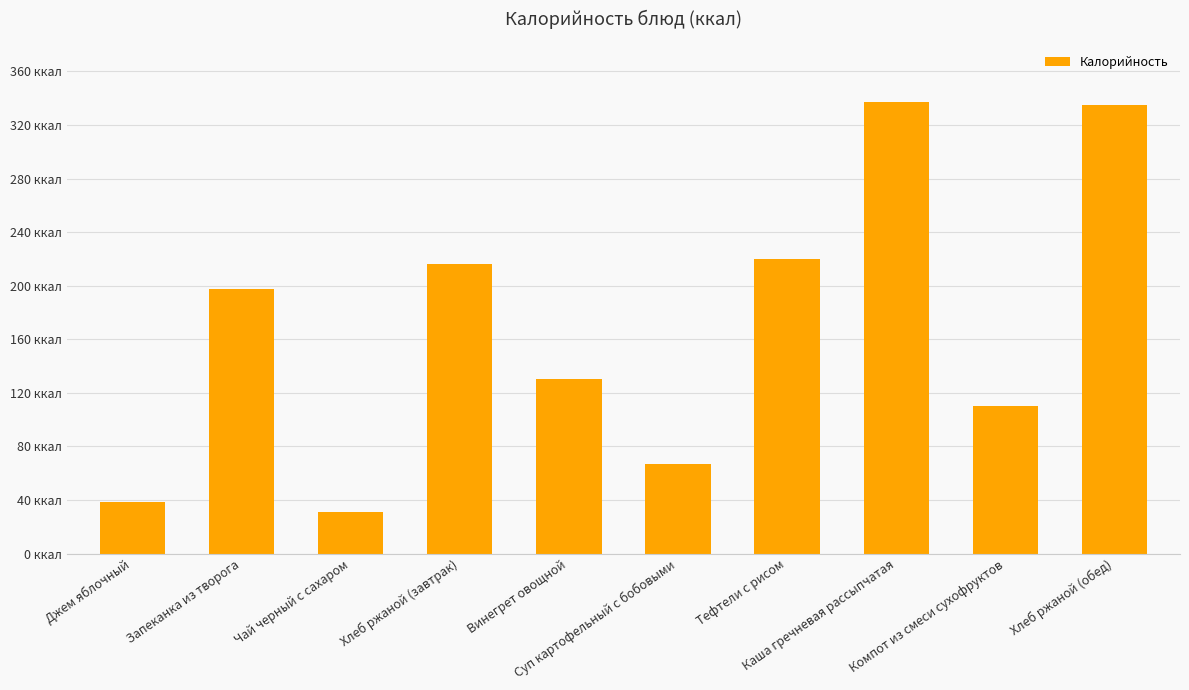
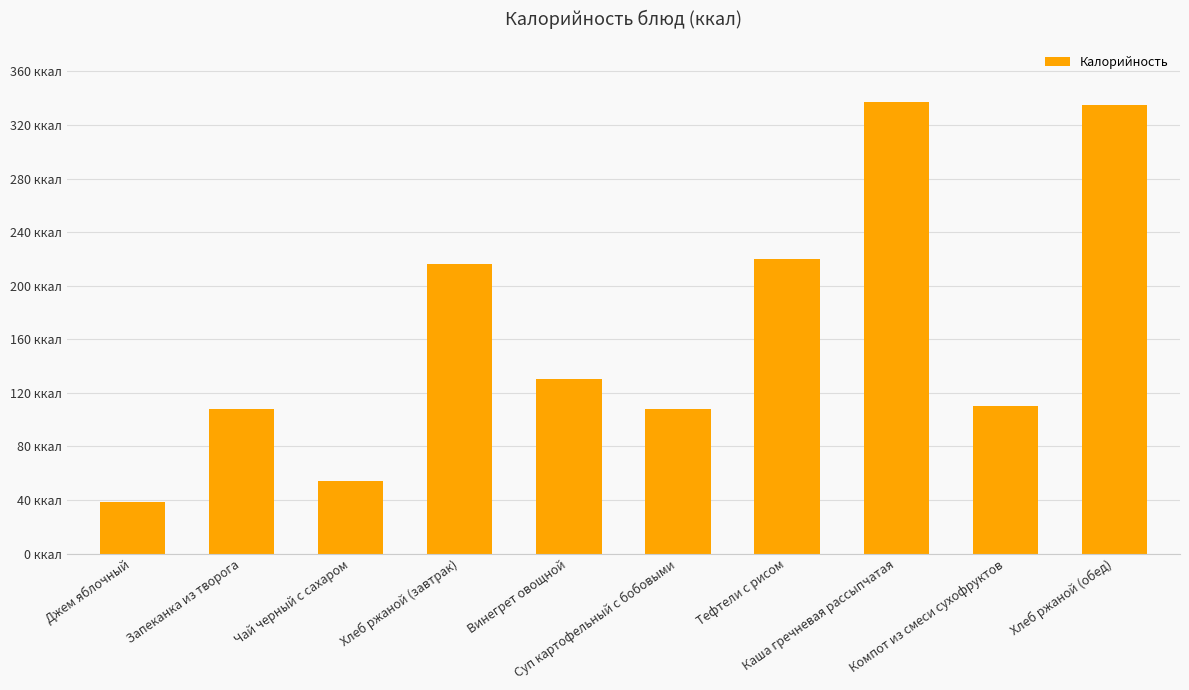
  {
    "Джем яблочный": "39 ккал",
-   "Запеканка из творога": "198 ккал",
-   "Чай черный с сахаром": "31 ккал",
+   "Запеканка из творога": "108 ккал",
+   "Чай черный с сахаром": "54 ккал",
    "Хлеб ржаной (завтрак)": "217 ккал",
    "Винегрет овощной": "130 ккал",
-   "Суп картофельный с бобовыми": "67 ккал",
+   "Суп картофельный с бобовыми": "108 ккал",
    "Тефтели с рисом": "220 ккал",
    "Каша гречневая рассыпчатая": "337 ккал",
    "Компот из смеси сухофруктов": "110 ккал",
    "Хлеб ржаной (обед)": "335 ккал"
  }
